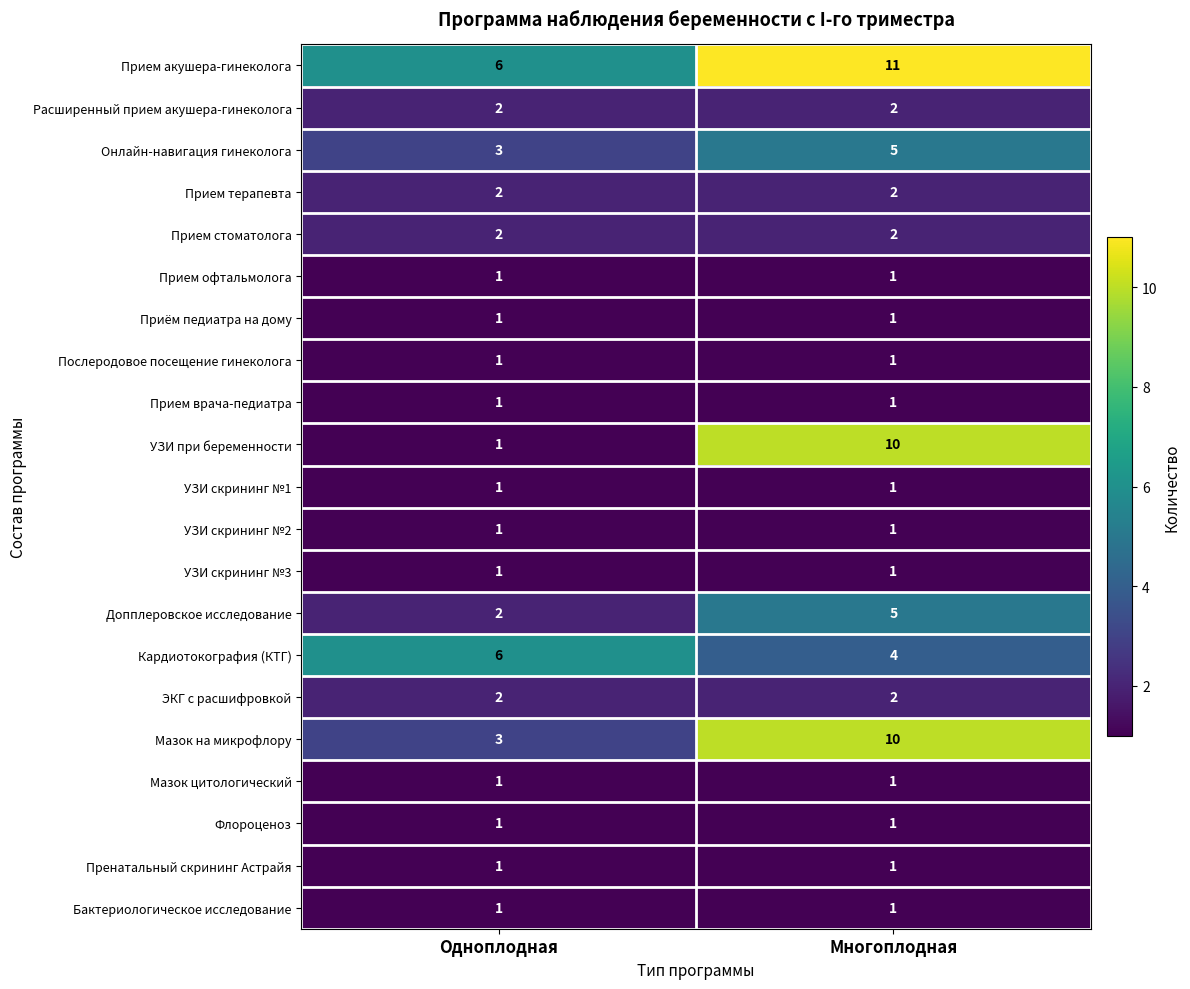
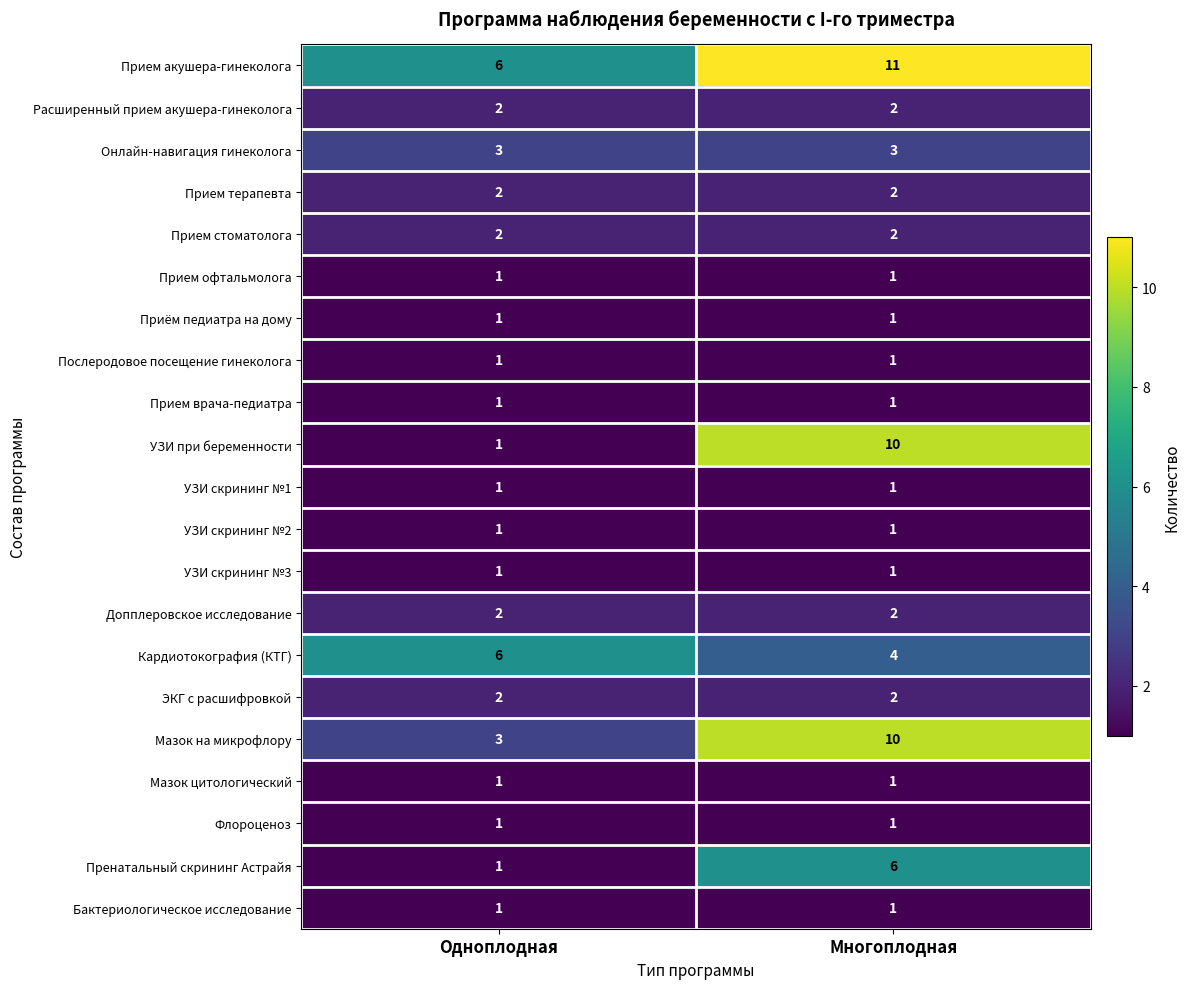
  {
    "Прием акушера-гинеколога": {
      "Одноплодная": 6,
      "Многоплодная": 11
    },
    "Расширенный прием акушера-гинеколога": {
      "Одноплодная": 2,
      "Многоплодная": 2
    },
    "Онлайн-навигация гинеколога": {
      "Одноплодная": 3,
-     "Многоплодная": 5
+     "Многоплодная": 3
    },
    "Прием терапевта": {
      "Одноплодная": 2,
      "Многоплодная": 2
    },
    "Прием стоматолога": {
      "Одноплодная": 2,
      "Многоплодная": 2
    },
    "Прием офтальмолога": {
      "Одноплодная": 1,
      "Многоплодная": 1
    },
    "Приём педиатра на дому": {
      "Одноплодная": 1,
      "Многоплодная": 1
    },
    "Послеродовое посещение гинеколога": {
      "Одноплодная": 1,
      "Многоплодная": 1
    },
    "Прием врача-педиатра": {
      "Одноплодная": 1,
      "Многоплодная": 1
    },
    "УЗИ при беременности": {
      "Одноплодная": 1,
      "Многоплодная": 10
    },
    "УЗИ скрининг №1": {
      "Одноплодная": 1,
      "Многоплодная": 1
    },
    "УЗИ скрининг №2": {
      "Одноплодная": 1,
      "Многоплодная": 1
    },
    "УЗИ скрининг №3": {
      "Одноплодная": 1,
      "Многоплодная": 1
    },
    "Допплеровское исследование": {
      "Одноплодная": 2,
-     "Многоплодная": 5
+     "Многоплодная": 2
    },
    "Кардиотокография (КТГ)": {
      "Одноплодная": 6,
      "Многоплодная": 4
    },
    "ЭКГ с расшифровкой": {
      "Одноплодная": 2,
      "Многоплодная": 2
    },
    "Мазок на микрофлору": {
      "Одноплодная": 3,
      "Многоплодная": 10
    },
    "Мазок цитологический": {
      "Одноплодная": 1,
      "Многоплодная": 1
    },
    "Флороценоз": {
      "Одноплодная": 1,
      "Многоплодная": 1
    },
    "Пренатальный скрининг Астрайя": {
      "Одноплодная": 1,
-     "Многоплодная": 1
+     "Многоплодная": 6
    },
    "Бактериологическое исследование": {
      "Одноплодная": 1,
      "Многоплодная": 1
    }
  }
